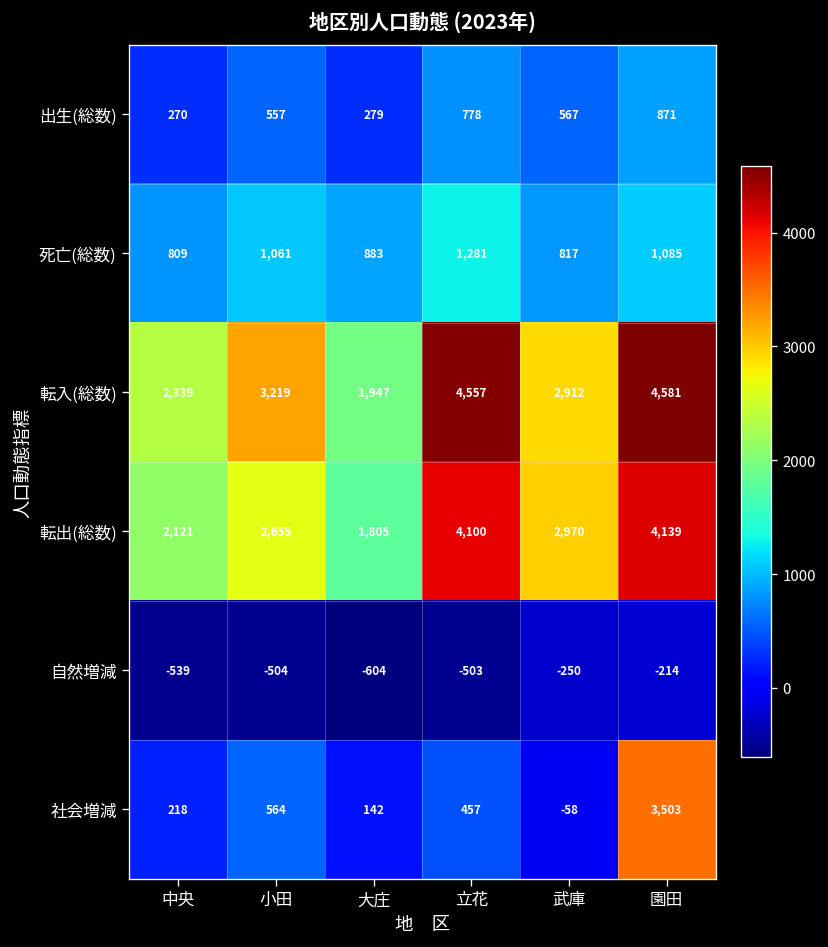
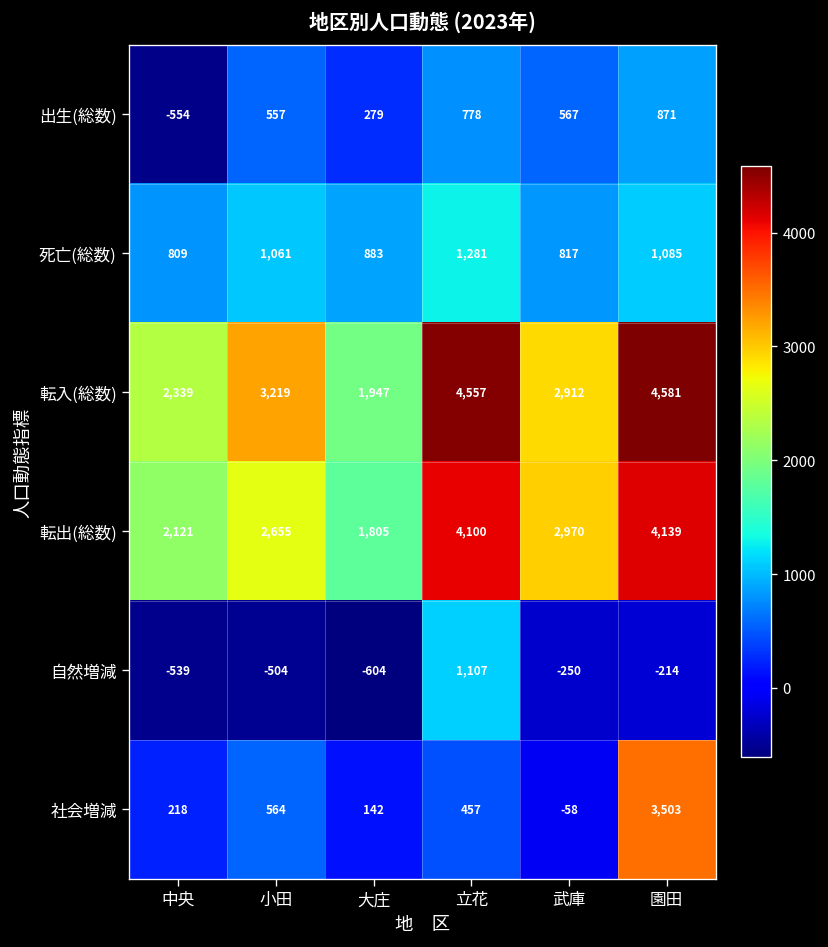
  {
    "出生(総数)": {
-     "中央": "270",
+     "中央": "-554",
      "小田": "557",
      "大庄": "279",
      "立花": "778",
      "武庫": "567",
      "園田": "871"
    },
    "死亡(総数)": {
      "中央": "809",
      "小田": "1,061",
      "大庄": "883",
      "立花": "1,281",
      "武庫": "817",
      "園田": "1,085"
    },
    "転入(総数)": {
      "中央": "2,339",
      "小田": "3,219",
      "大庄": "1,947",
      "立花": "4,557",
      "武庫": "2,912",
      "園田": "4,581"
    },
    "転出(総数)": {
      "中央": "2,121",
      "小田": "2,655",
      "大庄": "1,805",
      "立花": "4,100",
      "武庫": "2,970",
      "園田": "4,139"
    },
    "自然増減": {
      "中央": "-539",
      "小田": "-504",
      "大庄": "-604",
-     "立花": "-503",
+     "立花": "1,107",
      "武庫": "-250",
      "園田": "-214"
    },
    "社会増減": {
      "中央": "218",
      "小田": "564",
      "大庄": "142",
      "立花": "457",
      "武庫": "-58",
      "園田": "3,503"
    }
  }
